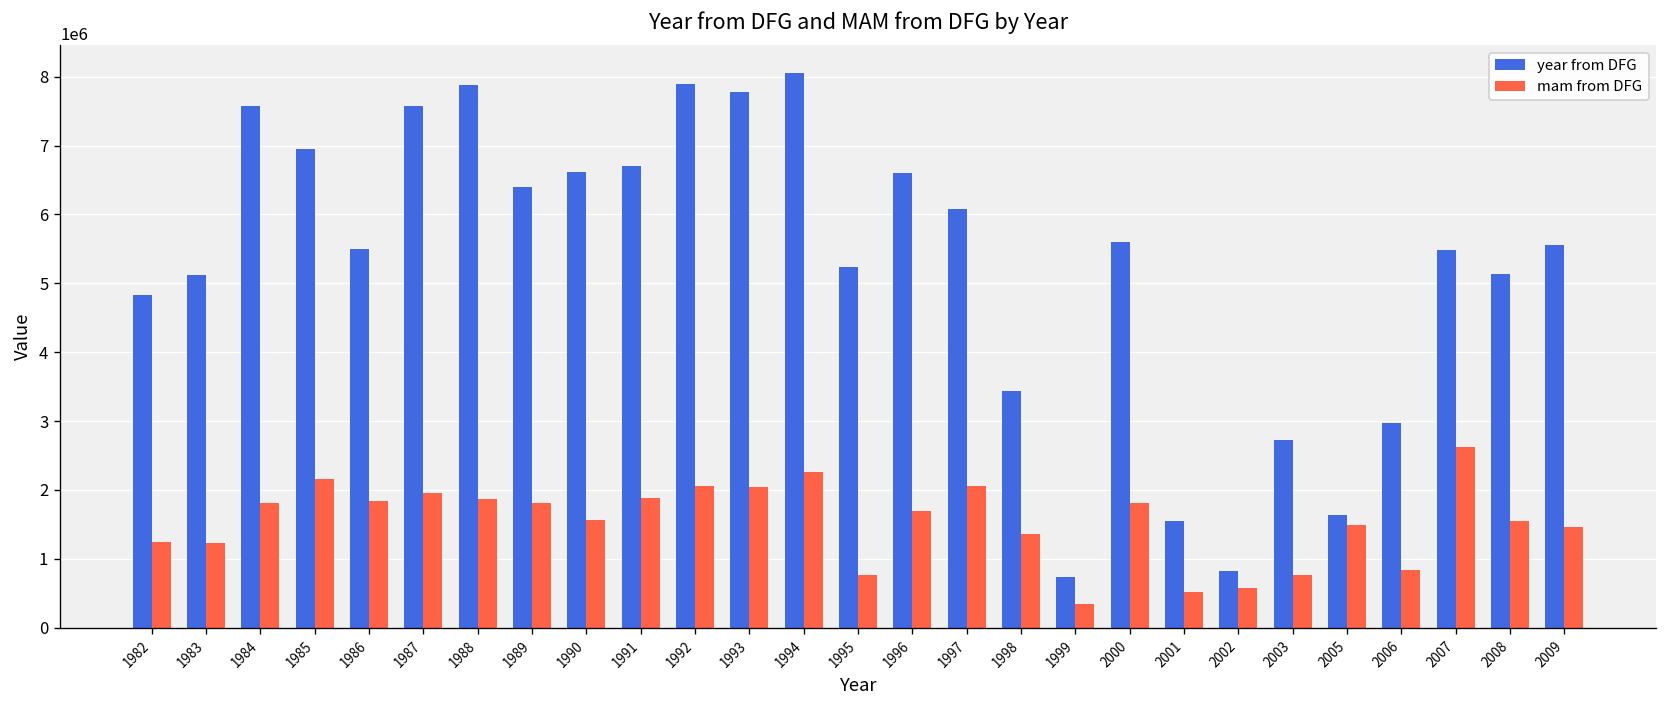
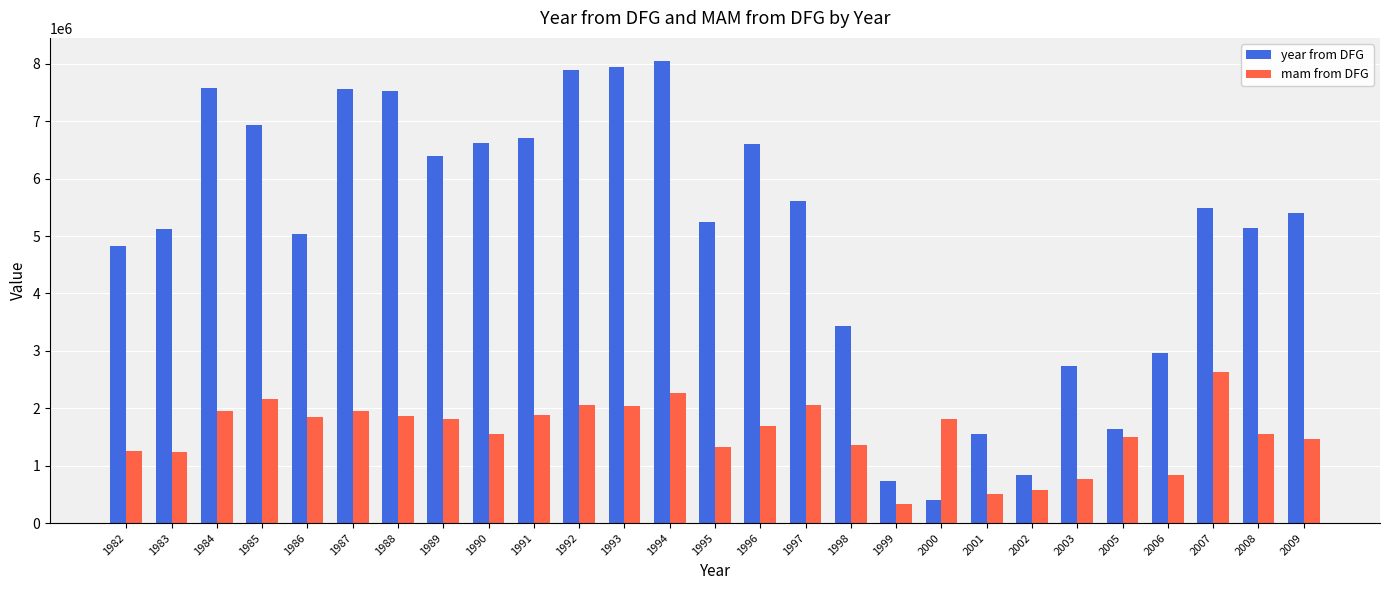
  {
    "year from DFG": {
      "1982": 4800000,
      "1983": 5100000,
      "1984": 7600000,
      "1985": 6900000,
-     "1986": 5500000,
+     "1986": 5000000,
      "1987": 7600000,
-     "1988": 7900000,
+     "1988": 7500000,
      "1989": 6400000,
      "1990": 6600000,
      "1991": 6700000,
      "1992": 7900000,
-     "1993": 7800000,
+     "1993": 7900000,
      "1994": 8100000,
      "1995": 5200000,
      "1996": 6600000,
-     "1997": 6100000,
+     "1997": 5600000,
      "1998": 3400000,
      "1999": 700000,
-     "2000": 5600000,
+     "2000": 400000,
      "2001": 1500000,
      "2002": 800000,
      "2003": 2700000,
      "2005": 1600000,
      "2006": 3000000,
      "2007": 5500000,
      "2008": 5100000,
-     "2009": 5600000
+     "2009": 5400000
    },
    "mam from DFG": {
      "1982": 1300000,
      "1983": 1200000,
-     "1984": 1800000,
+     "1984": 2000000,
      "1985": 2200000,
      "1986": 1800000,
      "1987": 2000000,
      "1988": 1900000,
      "1989": 1800000,
      "1990": 1600000,
      "1991": 1900000,
      "1992": 2100000,
      "1993": 2000000,
      "1994": 2300000,
-     "1995": 800000,
+     "1995": 1300000,
      "1996": 1700000,
      "1997": 2100000,
      "1998": 1400000,
      "1999": 300000,
      "2000": 1800000,
      "2001": 500000,
      "2002": 600000,
      "2003": 800000,
      "2005": 1500000,
      "2006": 800000,
      "2007": 2600000,
      "2008": 1600000,
      "2009": 1500000
    }
  }
